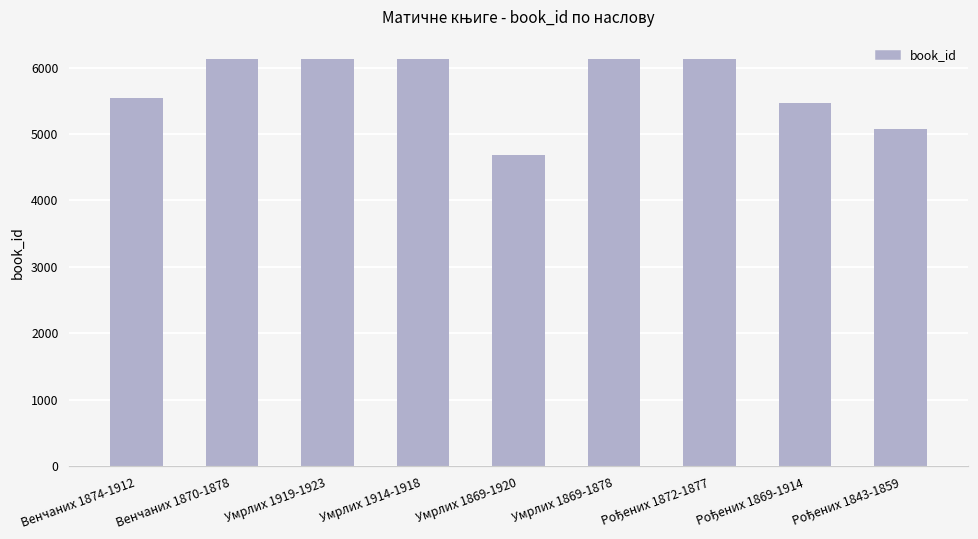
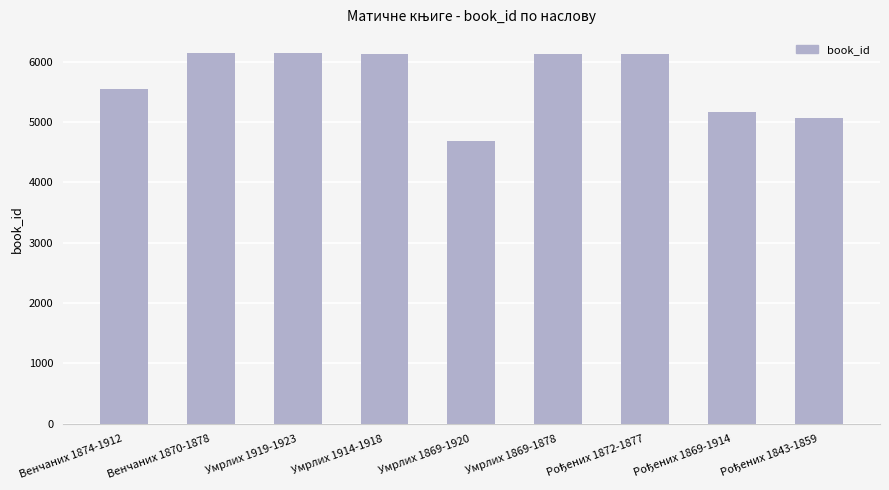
  {
    "Венчаних 1874-1912": 5500,
    "Венчаних 1870-1878": 6100,
    "Умрлих 1919-1923": 6100,
    "Умрлих 1914-1918": 6100,
    "Умрлих 1869-1920": 4700,
    "Умрлих 1869-1878": 6100,
    "Рођених 1872-1877": 6100,
-   "Рођених 1869-1914": 5500,
+   "Рођених 1869-1914": 5200,
    "Рођених 1843-1859": 5100
  }
